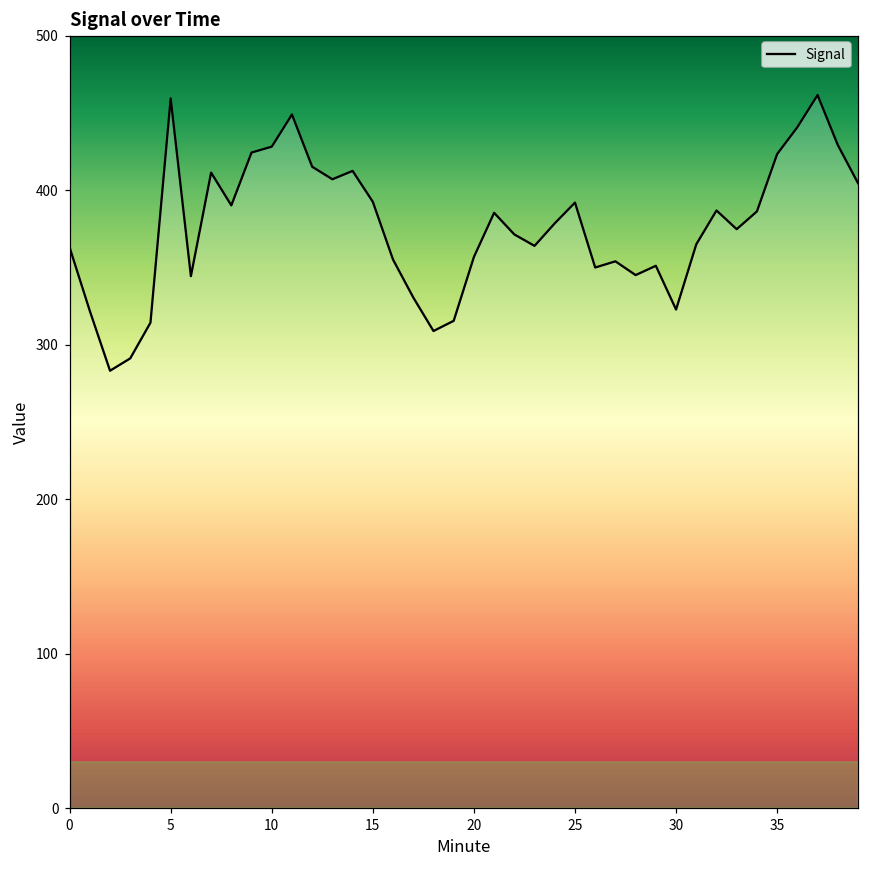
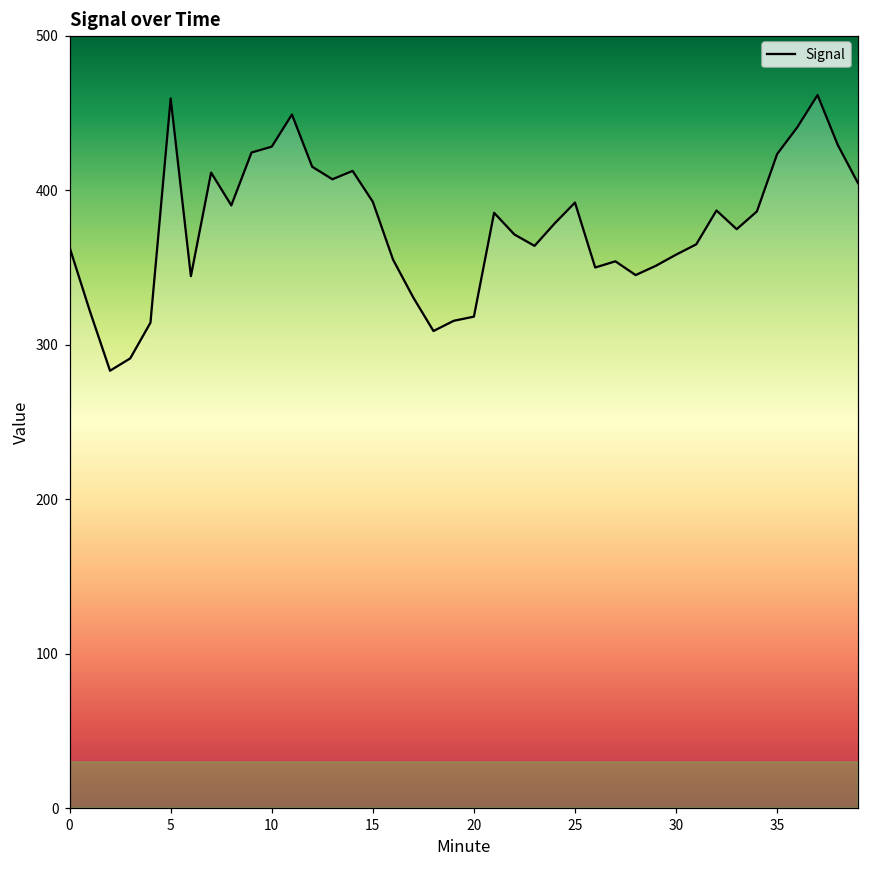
  {
    "0": 363,
    "5": 459,
    "10": 428,
    "15": 392,
-   "20": 357,
+   "20": 318,
    "25": 392,
-   "30": 323,
+   "30": 358,
    "35": 423
  }
